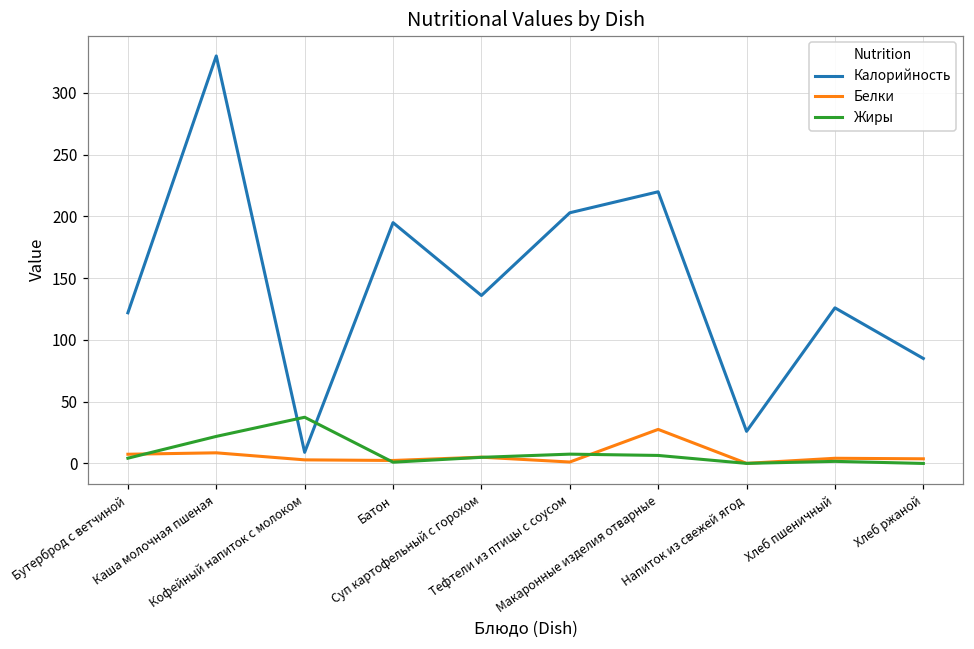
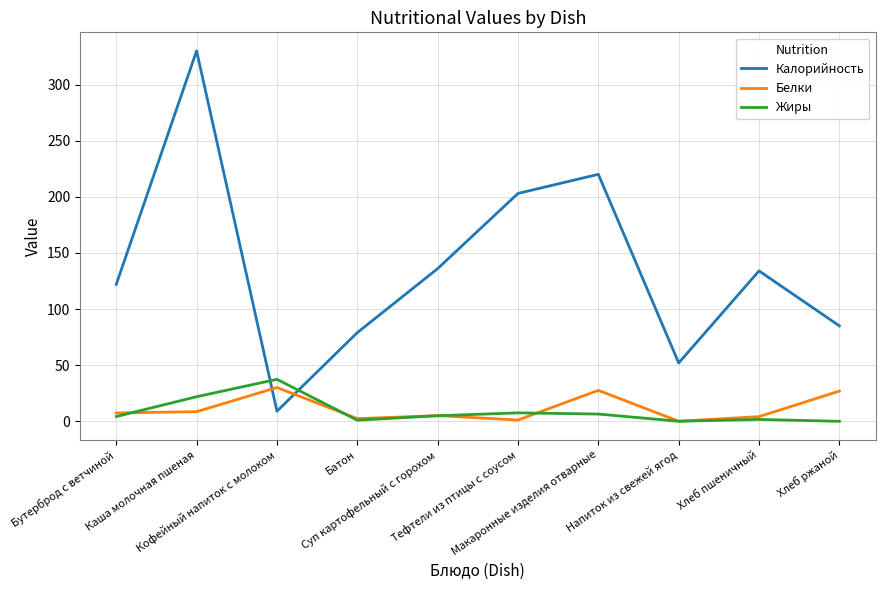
  {
    "Калорийность": {
      "Бутерброд с ветчиной": 122,
      "Каша молочная пшеная": 330,
      "Кофейный напиток с молоком": 9,
-     "Батон": 195,
+     "Батон": 79,
      "Суп картофельный с горохом": 136,
      "Тефтели из птицы с соусом": 203,
      "Макаронные изделия отварные": 220,
-     "Напиток из свежей ягод": 26,
-     "Хлеб пшеничный": 126,
+     "Напиток из свежей ягод": 52,
+     "Хлеб пшеничный": 134,
      "Хлеб ржаной": 85
    },
    "Белки": {
      "Бутерброд с ветчиной": 7,
      "Каша молочная пшеная": 9,
-     "Кофейный напиток с молоком": 3,
+     "Кофейный напиток с молоком": 30,
      "Тефтели из птицы с соусом": 1,
      "Макаронные изделия отварные": 28,
      "Хлеб пшеничный": 4,
-     "Хлеб ржаной": 4
+     "Хлеб ржаной": 27
    },
    "Жиры": {
      "Бутерброд с ветчиной": 4,
      "Каша молочная пшеная": 22,
      "Кофейный напиток с молоком": 37,
      "Тефтели из птицы с соусом": 8,
      "Макаронные изделия отварные": 6,
      "Хлеб пшеничный": 2,
      "Хлеб ржаной": 0
    }
  }
